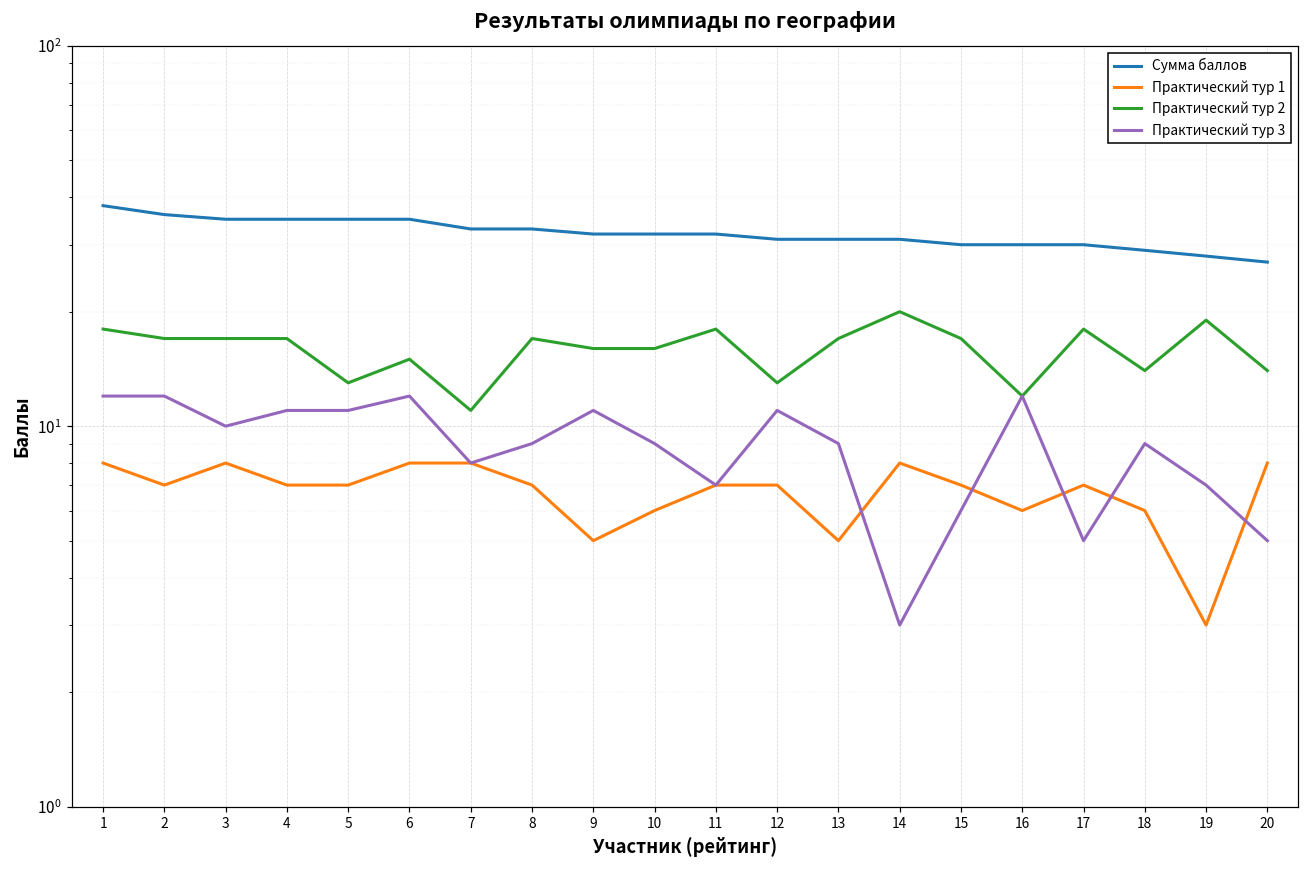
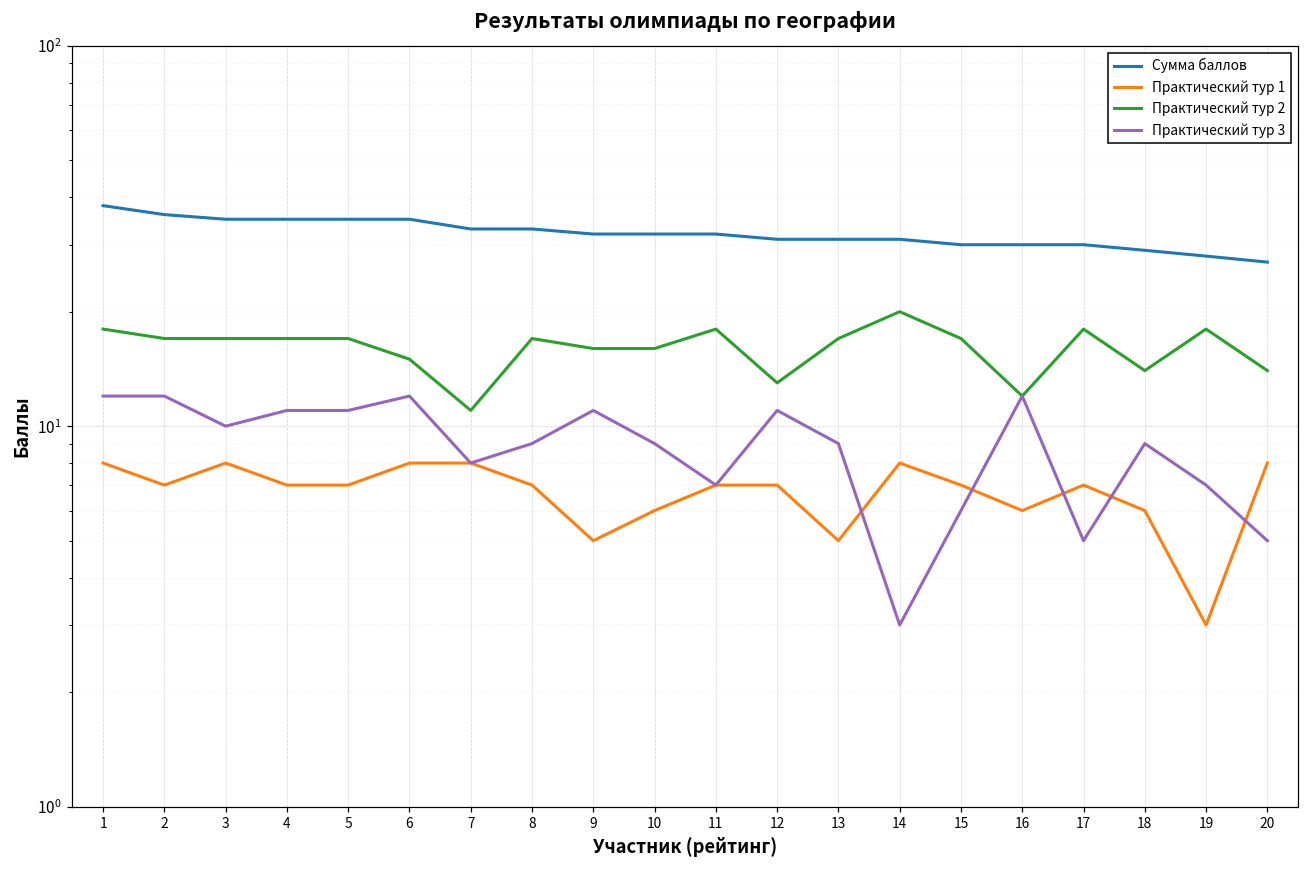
  {
    "Сумма баллов": {
      "1": 38,
      "2": 36,
      "3": 35,
      "4": 35,
      "5": 35,
      "6": 35,
      "7": 33,
      "8": 33,
      "9": 32,
      "10": 32,
      "11": 32,
      "12": 31,
      "13": 31,
      "14": 31,
      "15": 30,
      "16": 30,
      "17": 30,
      "18": 29,
      "19": 28,
      "20": 27
    },
    "Практический тур 1": {
      "1": 8,
      "2": 7,
      "3": 8,
      "4": 7,
      "5": 7,
      "6": 8,
      "8": 7,
      "9": 5,
      "10": 6,
      "12": 7,
      "13": 5,
      "14": 8,
      "15": 7,
      "16": 6,
      "17": 7,
      "18": 6,
      "19": 3,
      "20": 8
    },
    "Практический тур 2": {
      "1": 18,
      "2": 17,
      "3": 17,
      "4": 17,
-     "5": 13,
+     "5": 17,
      "6": 15,
      "7": 11,
      "8": 17,
      "9": 16,
      "10": 16,
      "11": 18,
      "12": 13,
      "13": 17,
      "14": 20,
      "15": 17,
      "17": 18,
      "18": 14,
-     "19": 19,
+     "19": 18,
      "20": 14
    },
    "Практический тур 3": {
      "1": 12,
      "2": 12,
      "3": 10,
      "4": 11,
      "5": 11,
      "6": 12,
      "8": 9,
      "9": 11,
      "10": 9,
      "12": 11,
      "13": 9,
      "14": 3,
      "15": 6,
      "17": 5,
      "18": 9,
      "19": 7,
      "20": 5
    }
  }
